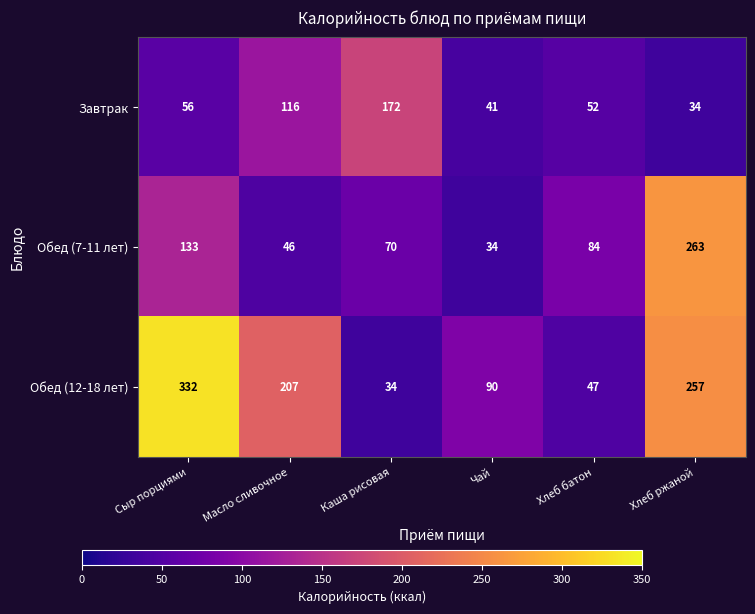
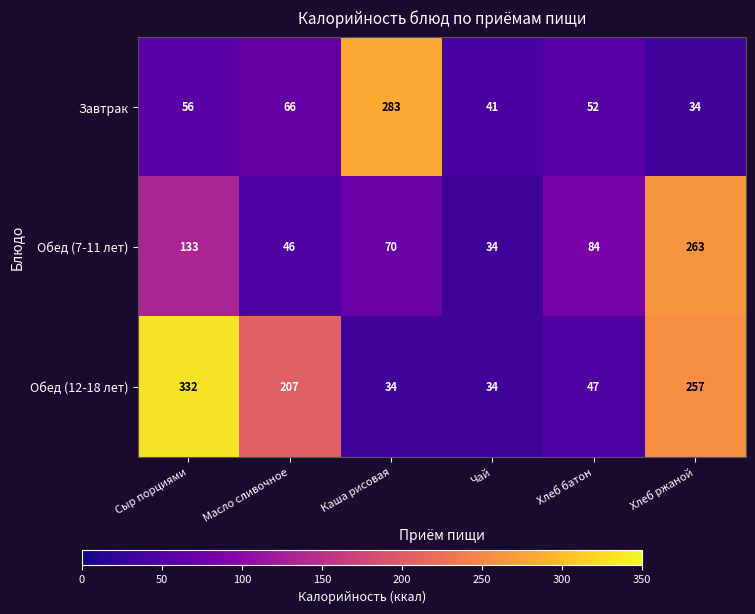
  {
    "Завтрак": {
      "Сыр порциями": 56,
-     "Масло сливочное": 116,
-     "Каша рисовая": 172,
+     "Масло сливочное": 66,
+     "Каша рисовая": 283,
      "Чай": 41,
      "Хлеб батон": 52,
      "Хлеб ржаной": 34
    },
    "Обед (7-11 лет)": {
      "Сыр порциями": 133,
      "Масло сливочное": 46,
      "Каша рисовая": 70,
      "Чай": 34,
      "Хлеб батон": 84,
      "Хлеб ржаной": 263
    },
    "Обед (12-18 лет)": {
      "Сыр порциями": 332,
      "Масло сливочное": 207,
      "Каша рисовая": 34,
-     "Чай": 90,
+     "Чай": 34,
      "Хлеб батон": 47,
      "Хлеб ржаной": 257
    }
  }
